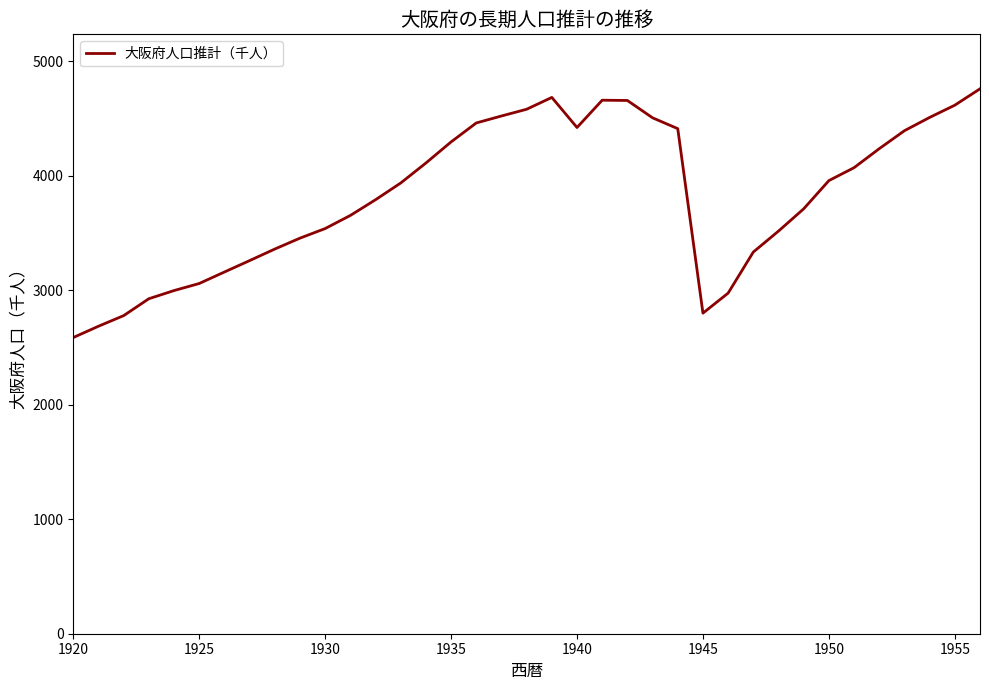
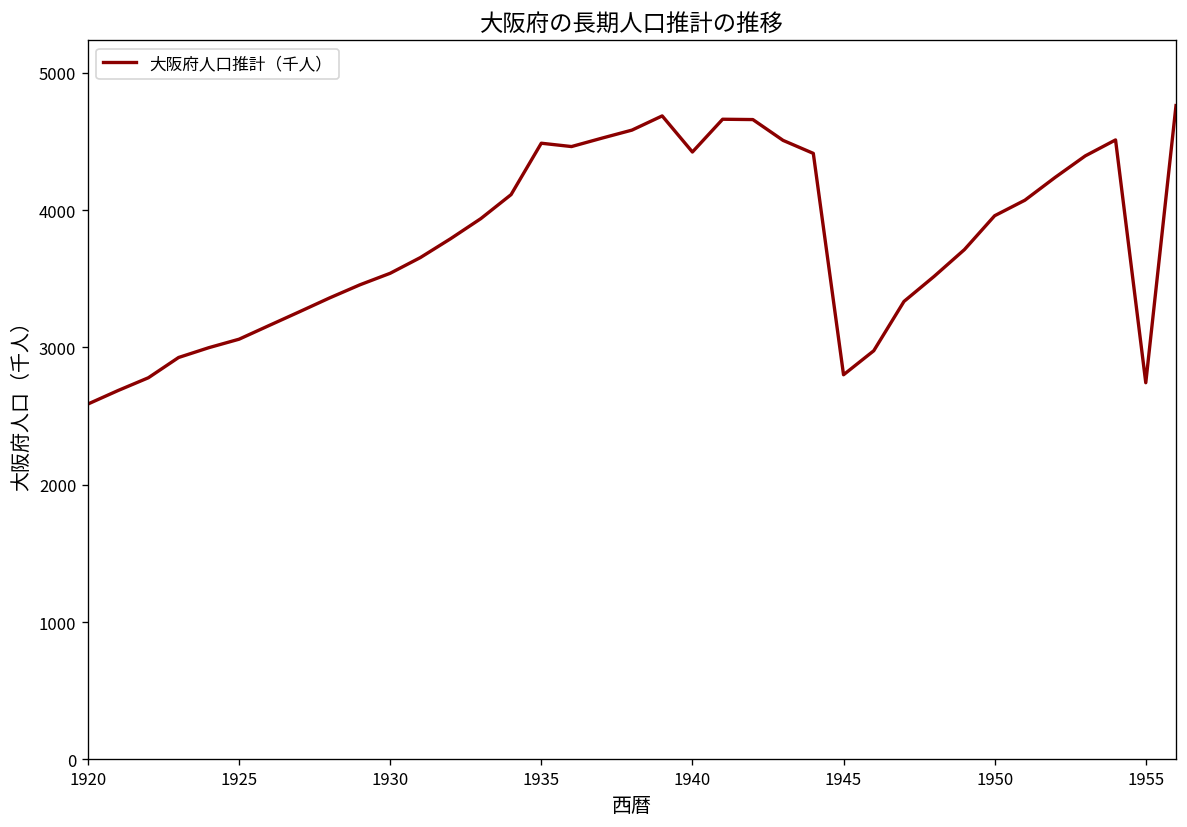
  {
    "1920": 2590,
    "1925": 3060,
    "1930": 3540,
-   "1935": 4300,
+   "1935": 4490,
    "1940": 4420,
    "1945": 2800,
    "1950": 3960,
-   "1955": 4620
+   "1955": 2740
  }
